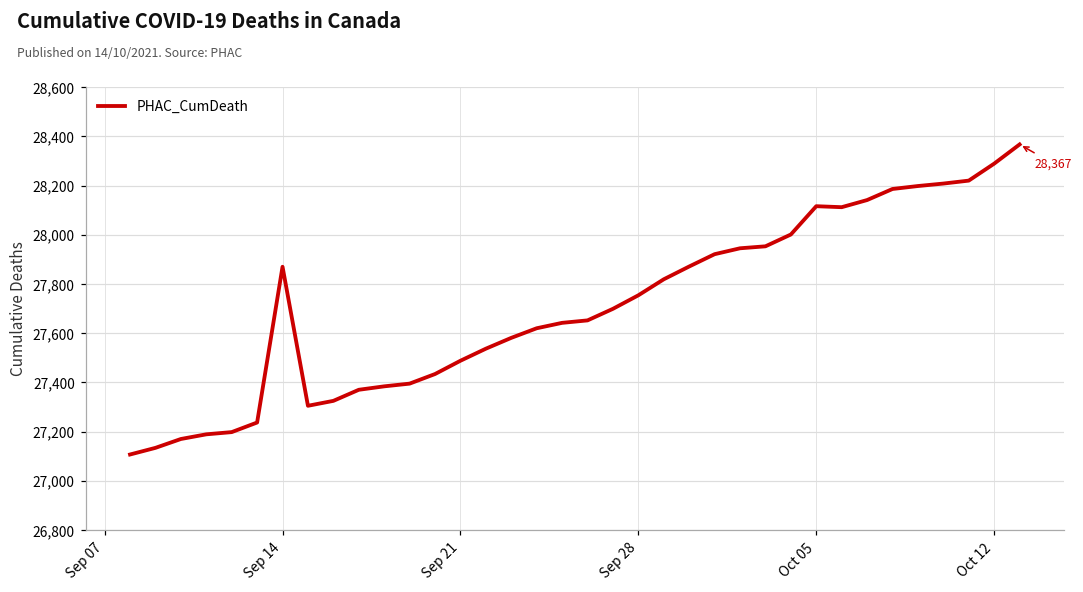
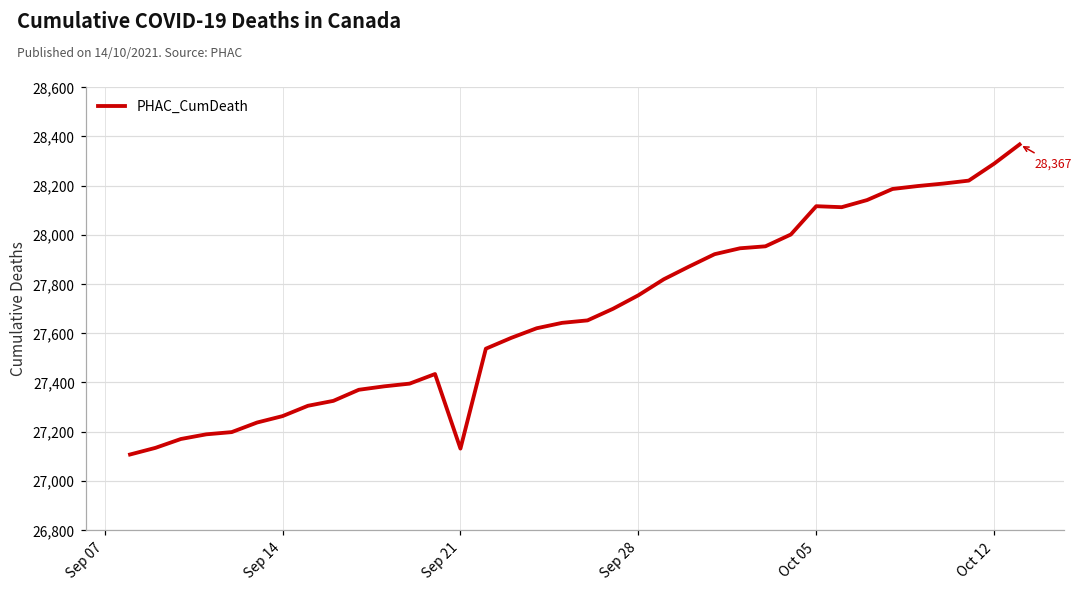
  {
-   "Sep 14": "27,870",
-   "Sep 21": "27,490",
+   "Sep 14": "27,260",
+   "Sep 21": "27,130",
    "Sep 28": "27,750",
    "Oct 05": "28,120",
    "Oct 12": "28,290"
  }
